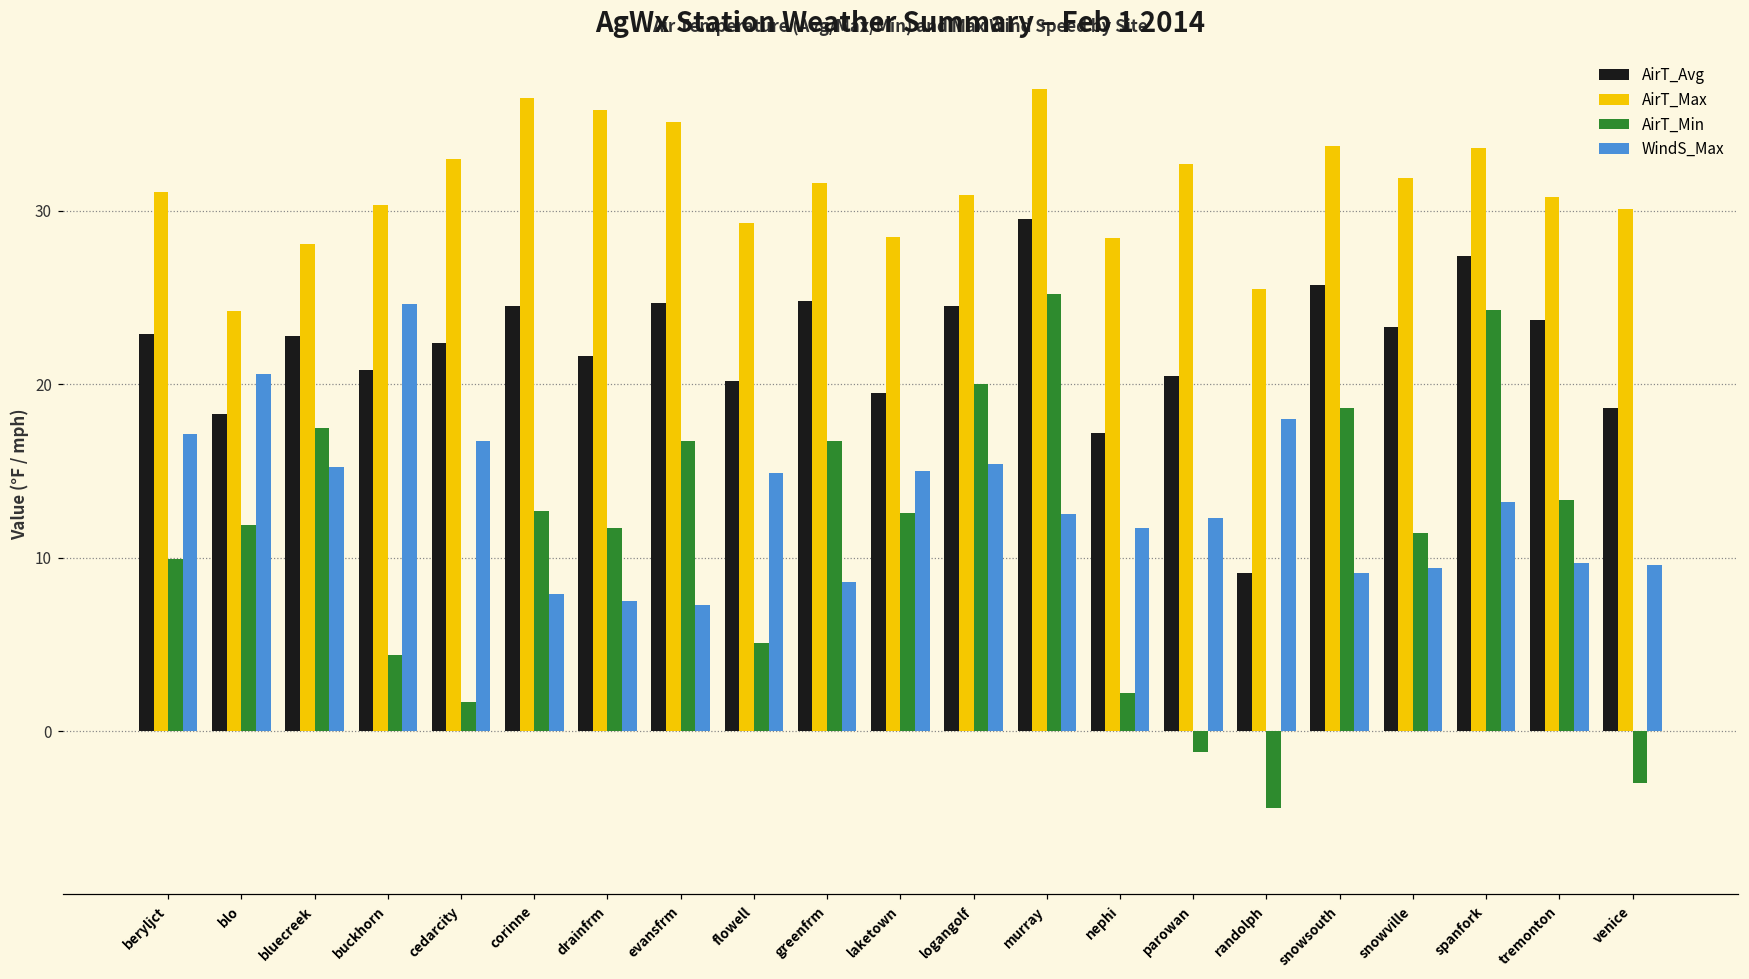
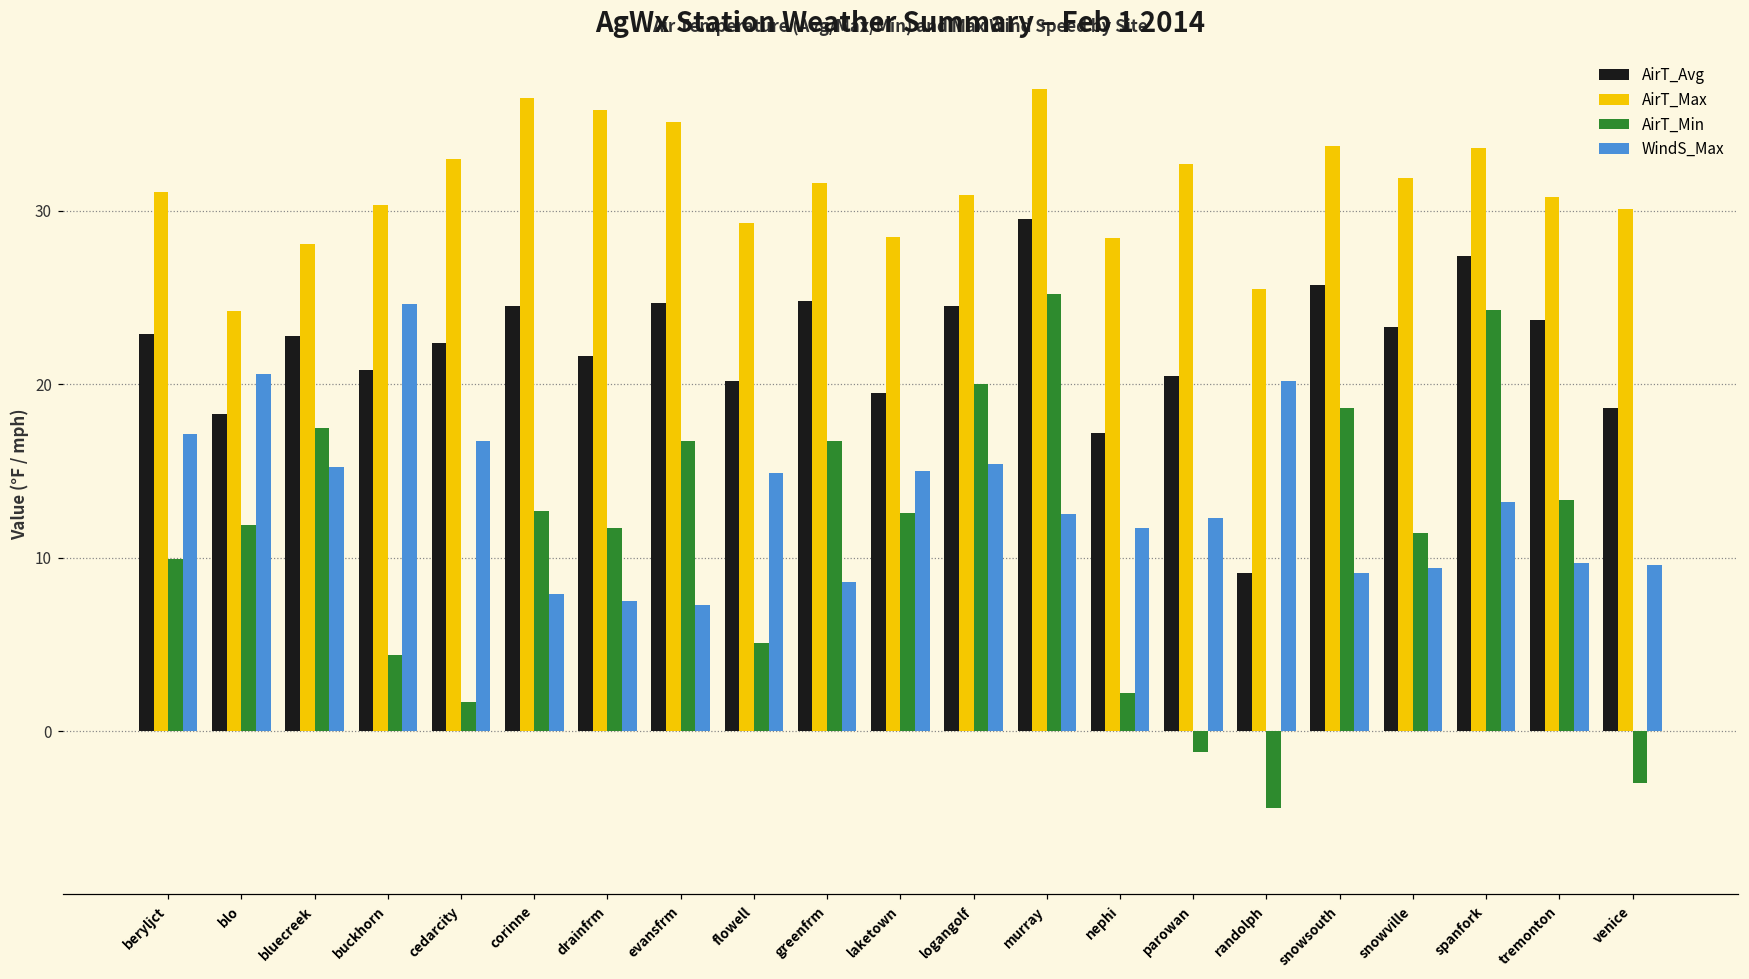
  {
    "AirT_Avg": {
      "beryljct": 22.9,
      "blo": 18.3,
      "bluecreek": 22.8,
      "buckhorn": 20.8,
      "cedarcity": 22.4,
      "corinne": 24.5,
      "drainfrm": 21.6,
      "evansfrm": 24.7,
      "flowell": 20.2,
      "greenfrm": 24.8,
      "laketown": 19.5,
      "logangolf": 24.5,
      "murray": 29.5,
      "nephi": 17.2,
      "parowan": 20.5,
      "randolph": 9.1,
      "snowsouth": 25.7,
      "snowville": 23.3,
      "spanfork": 27.4,
      "tremonton": 23.7,
      "venice": 18.6
    },
    "AirT_Max": {
      "beryljct": 31.1,
      "blo": 24.2,
      "bluecreek": 28.1,
      "buckhorn": 30.3,
      "cedarcity": 33.0,
      "corinne": 36.5,
      "drainfrm": 35.8,
      "evansfrm": 35.1,
      "flowell": 29.3,
      "greenfrm": 31.6,
      "laketown": 28.5,
      "logangolf": 30.9,
      "murray": 37.0,
      "nephi": 28.4,
      "parowan": 32.7,
      "randolph": 25.5,
      "snowsouth": 33.7,
      "snowville": 31.9,
      "spanfork": 33.6,
      "tremonton": 30.8,
      "venice": 30.1
    },
    "AirT_Min": {
      "beryljct": 9.9,
      "blo": 11.9,
      "bluecreek": 17.5,
      "buckhorn": 4.4,
      "cedarcity": 1.7,
      "corinne": 12.7,
      "drainfrm": 11.7,
      "evansfrm": 16.7,
      "flowell": 5.1,
      "greenfrm": 16.7,
      "laketown": 12.6,
      "logangolf": 20.0,
      "murray": 25.2,
      "nephi": 2.2,
      "parowan": -1.2,
      "randolph": -4.4,
      "snowsouth": 18.6,
      "snowville": 11.4,
      "spanfork": 24.3,
      "tremonton": 13.3,
      "venice": -3.0
    },
    "WindS_Max": {
      "beryljct": 17.1,
      "blo": 20.6,
      "bluecreek": 15.2,
      "buckhorn": 24.6,
      "cedarcity": 16.7,
      "corinne": 7.9,
      "drainfrm": 7.5,
      "evansfrm": 7.3,
      "flowell": 14.9,
      "greenfrm": 8.6,
      "laketown": 15.0,
      "logangolf": 15.4,
      "murray": 12.5,
      "nephi": 11.7,
      "parowan": 12.3,
-     "randolph": 18.0,
+     "randolph": 20.2,
      "snowsouth": 9.1,
      "snowville": 9.4,
      "spanfork": 13.2,
      "tremonton": 9.7,
      "venice": 9.6
    }
  }
